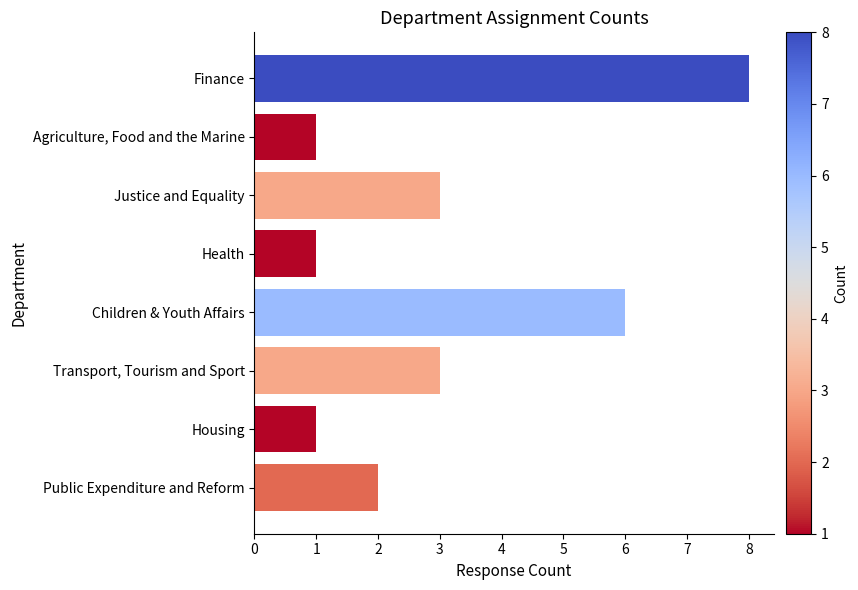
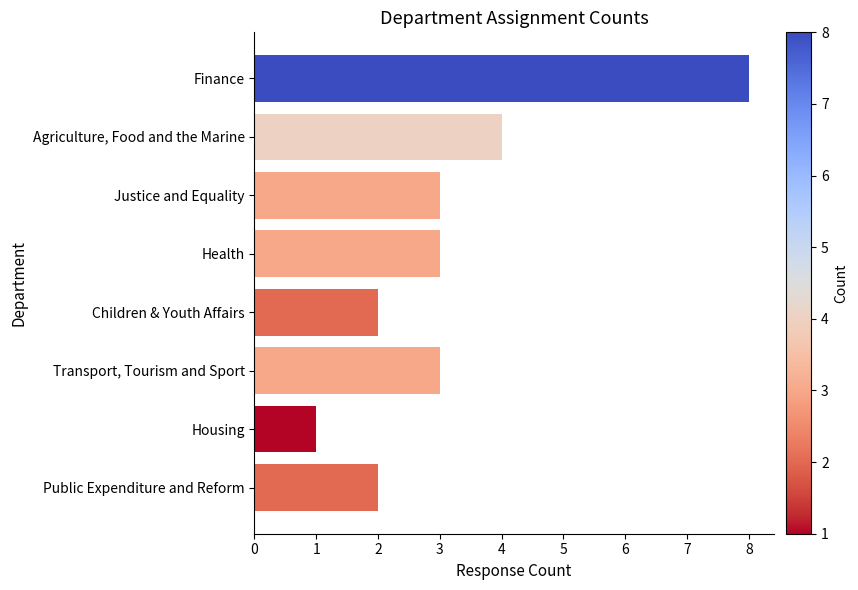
  {
    "Finance": 8,
-   "Agriculture, Food and the Marine": 1,
+   "Agriculture, Food and the Marine": 4,
    "Justice and Equality": 3,
-   "Health": 1,
-   "Children & Youth Affairs": 6,
+   "Health": 3,
+   "Children & Youth Affairs": 2,
    "Transport, Tourism and Sport": 3,
    "Housing": 1,
    "Public Expenditure and Reform": 2
  }
